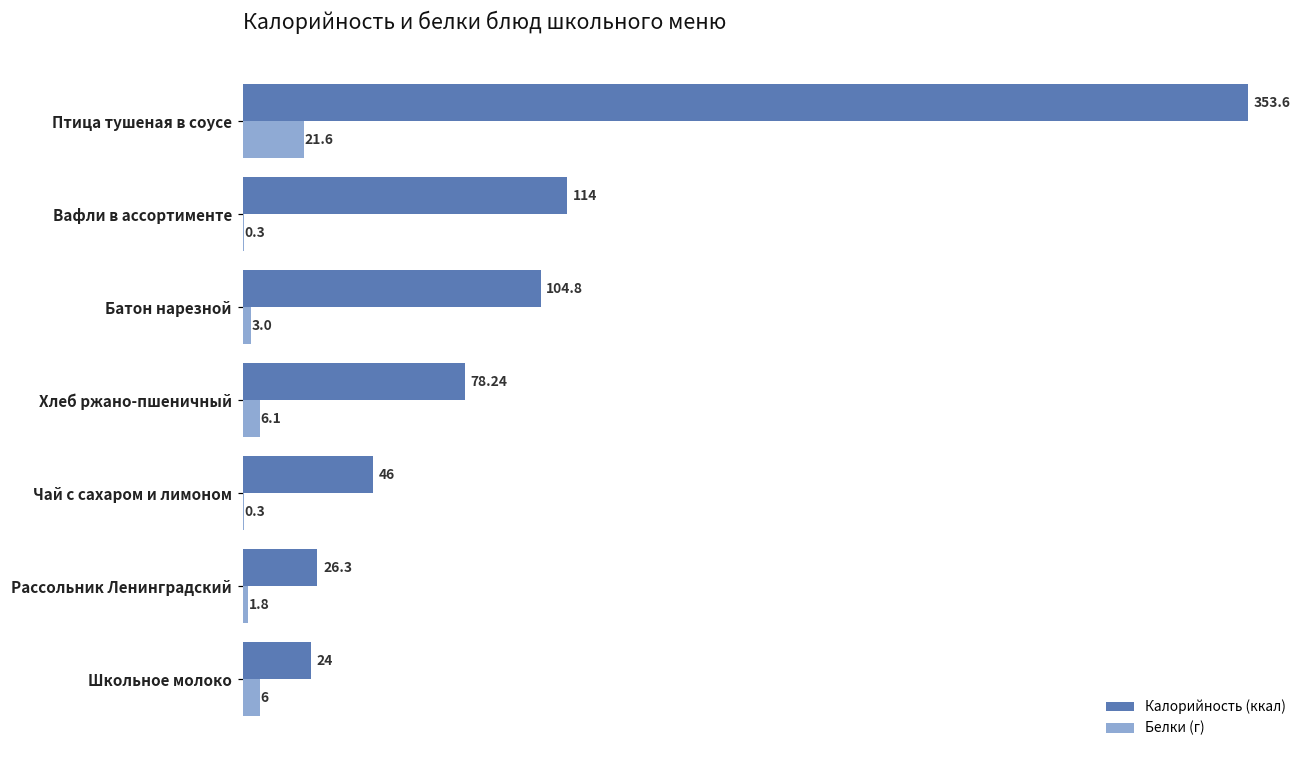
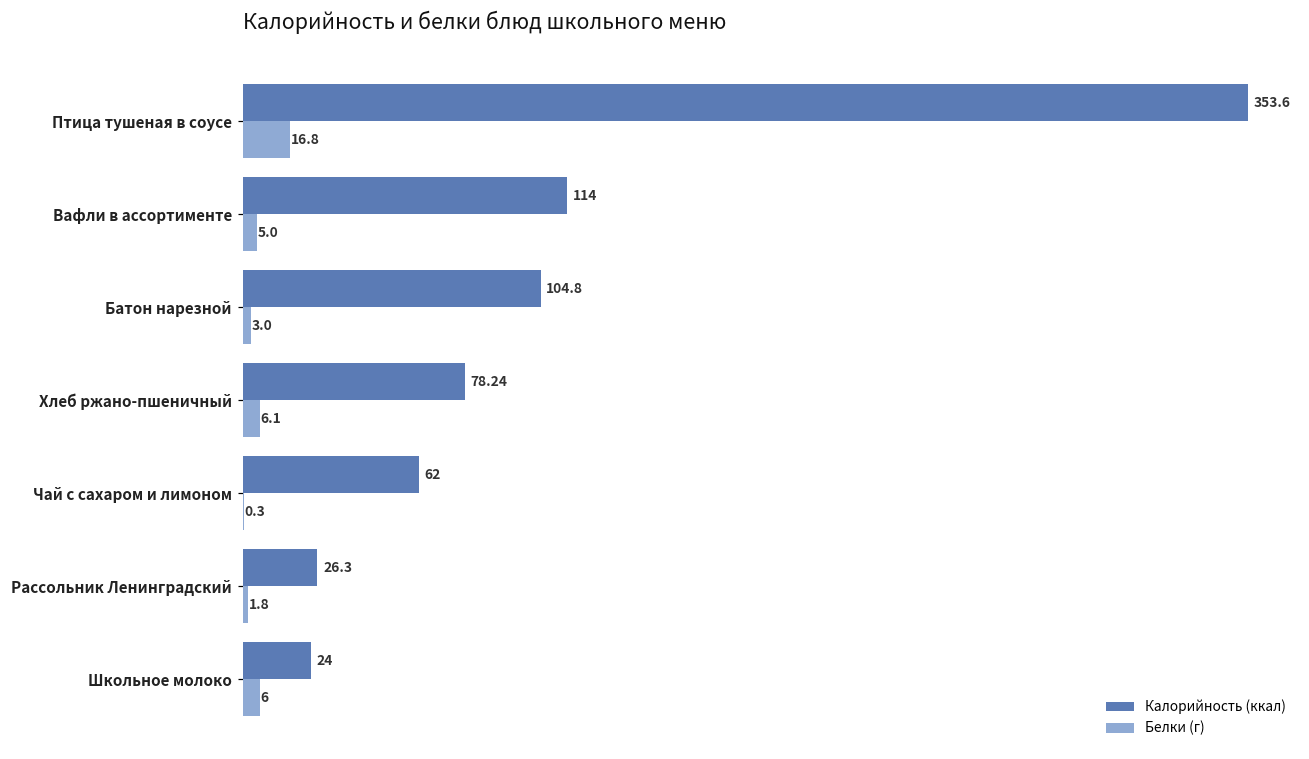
  {
    "Калорийность (ккал)": {
      "Птица тушеная в соусе": 353.6,
      "Вафли в ассортименте": 114,
      "Батон нарезной": 104.8,
      "Хлеб ржано-пшеничный": 78.24,
-     "Чай с сахаром и лимоном": 46,
+     "Чай с сахаром и лимоном": 62,
      "Рассольник Ленинградский": 26.3,
      "Школьное молоко": 24
    },
    "Белки (г)": {
-     "Птица тушеная в соусе": 21.6,
-     "Вафли в ассортименте": 0.3,
+     "Птица тушеная в соусе": 16.8,
+     "Вафли в ассортименте": 5.0,
      "Батон нарезной": 3.0,
      "Хлеб ржано-пшеничный": 6.1,
      "Чай с сахаром и лимоном": 0.3,
      "Рассольник Ленинградский": 1.8,
      "Школьное молоко": 6
    }
  }
